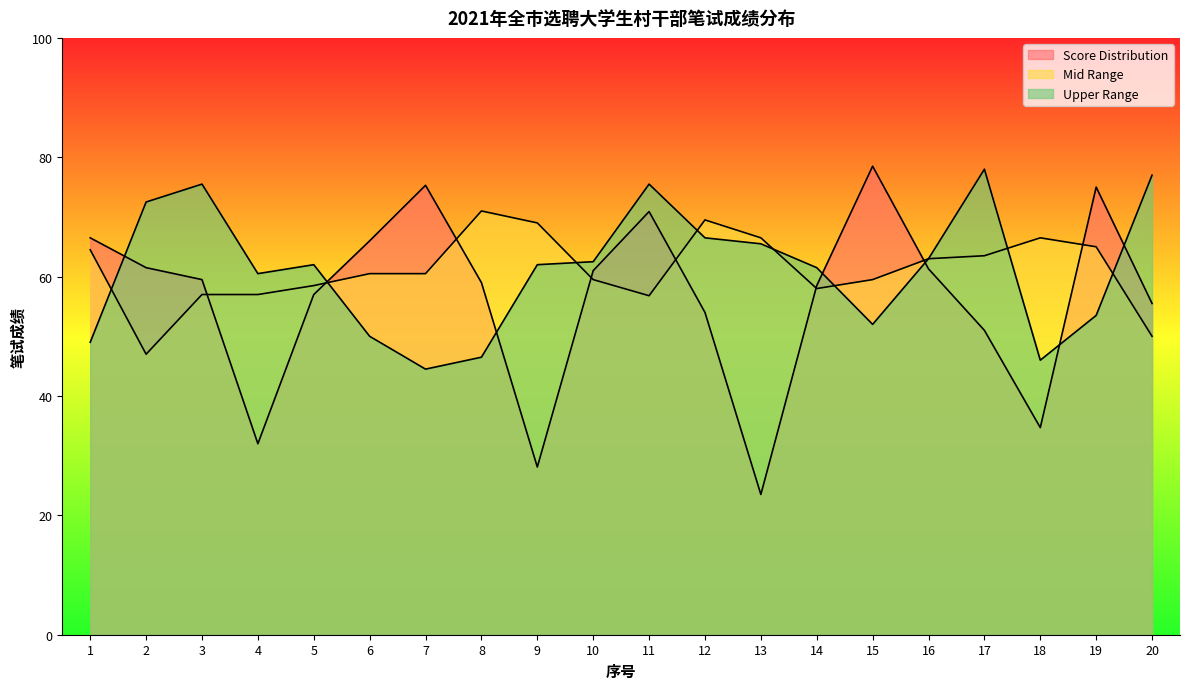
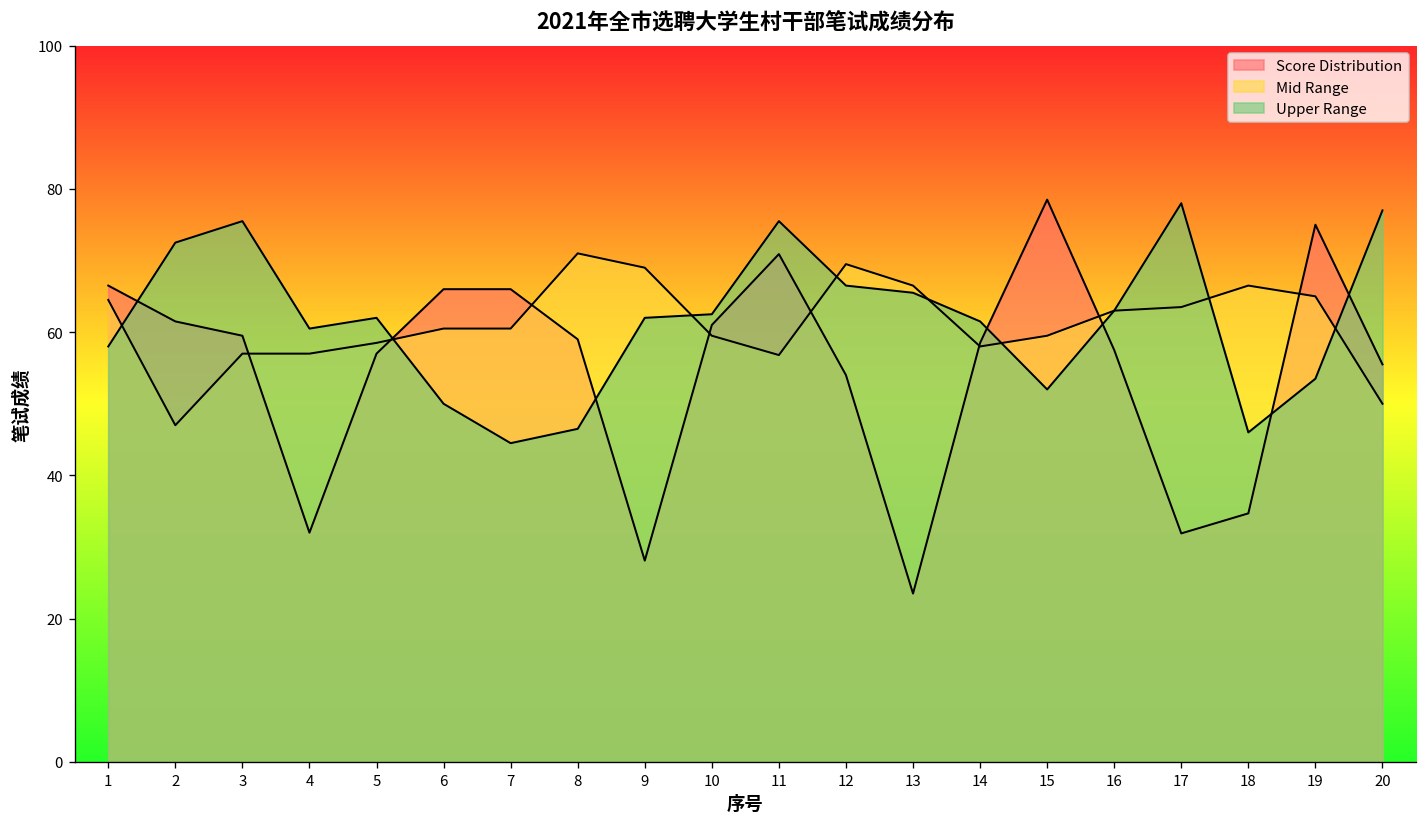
  {
    "Score Distribution": {
      "1": 67,
      "2": 62,
      "3": 60,
      "4": 32,
      "5": 57,
      "6": 66,
-     "7": 75,
+     "7": 66,
      "8": 59,
      "9": 28,
      "10": 61,
      "11": 71,
      "12": 54,
      "13": 24,
      "14": 59,
      "15": 79,
-     "16": 61,
-     "17": 51,
+     "16": 58,
+     "17": 32,
      "18": 35,
      "19": 75,
      "20": 56
    },
    "Mid Range": {
      "1": 65,
      "2": 47,
      "3": 57,
      "4": 57,
      "5": 59,
      "6": 61,
      "7": 61,
      "8": 71,
      "9": 69,
      "10": 60,
      "11": 57,
      "12": 70,
      "13": 67,
      "14": 58,
      "15": 60,
      "17": 64,
      "18": 67,
      "19": 65,
      "20": 50
    },
    "Upper Range": {
-     "1": 49,
+     "1": 58,
      "2": 73,
      "3": 76,
      "4": 61,
      "5": 62,
      "6": 50,
      "7": 45,
      "8": 47,
      "9": 62,
      "10": 63,
      "11": 76,
      "12": 67,
      "13": 66,
      "14": 62,
      "15": 52,
      "17": 78,
      "18": 46,
      "19": 54,
      "20": 77
    }
  }
